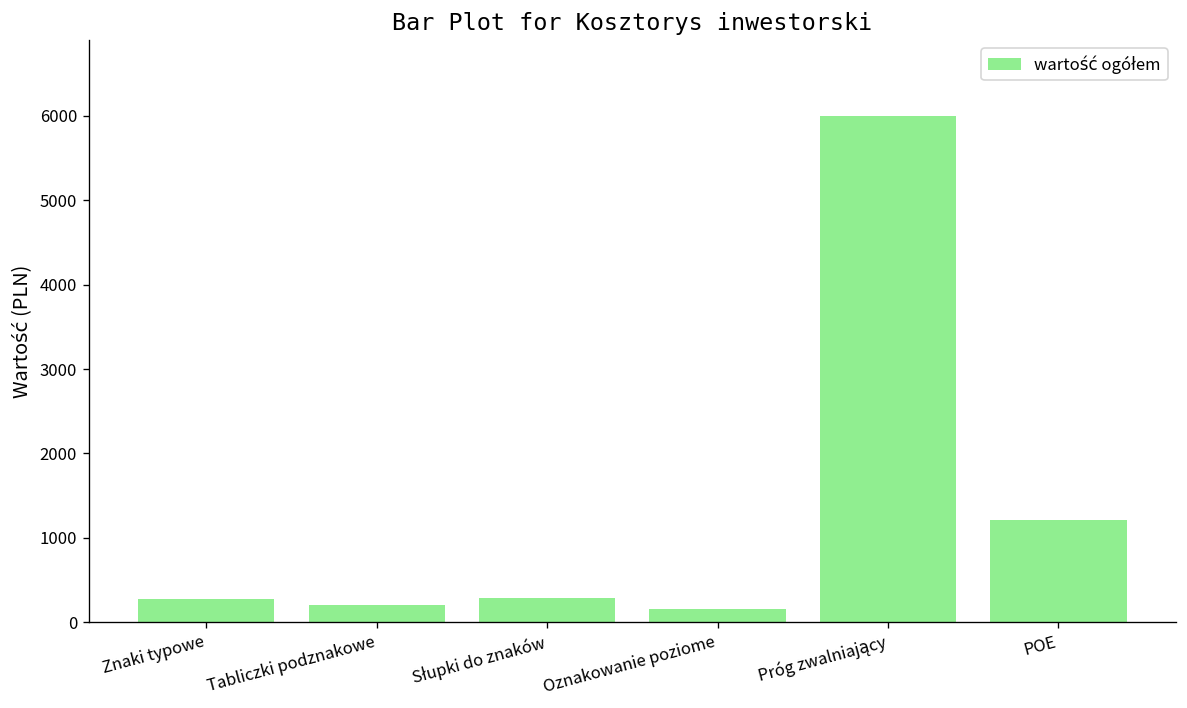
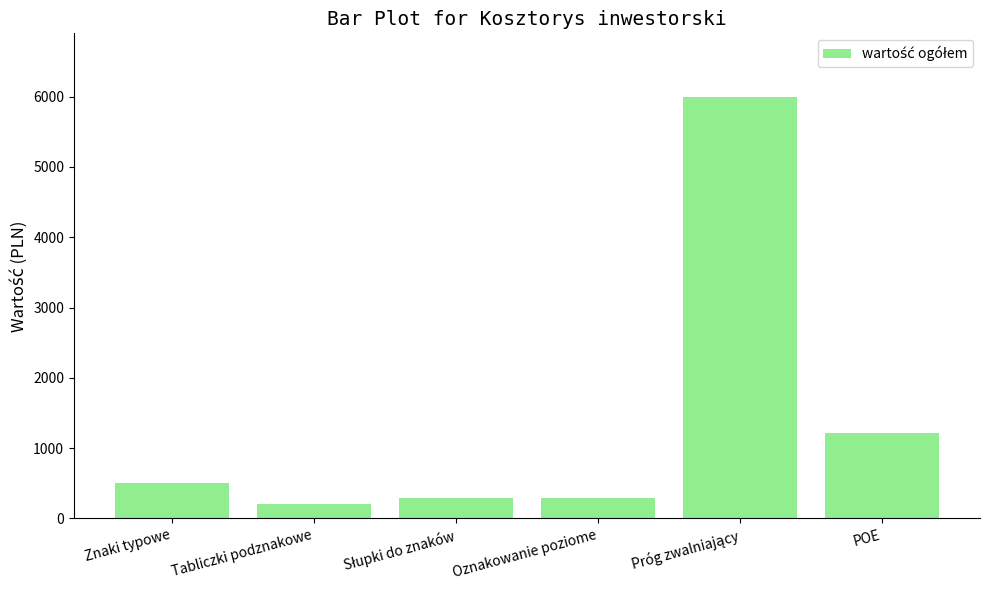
  {
-   "Znaki typowe": 300,
+   "Znaki typowe": 500,
    "Tabliczki podznakowe": 200,
    "Słupki do znaków": 300,
-   "Oznakowanie poziome": 200,
+   "Oznakowanie poziome": 300,
    "Próg zwalniający": 6000,
    "POE": 1200
  }
